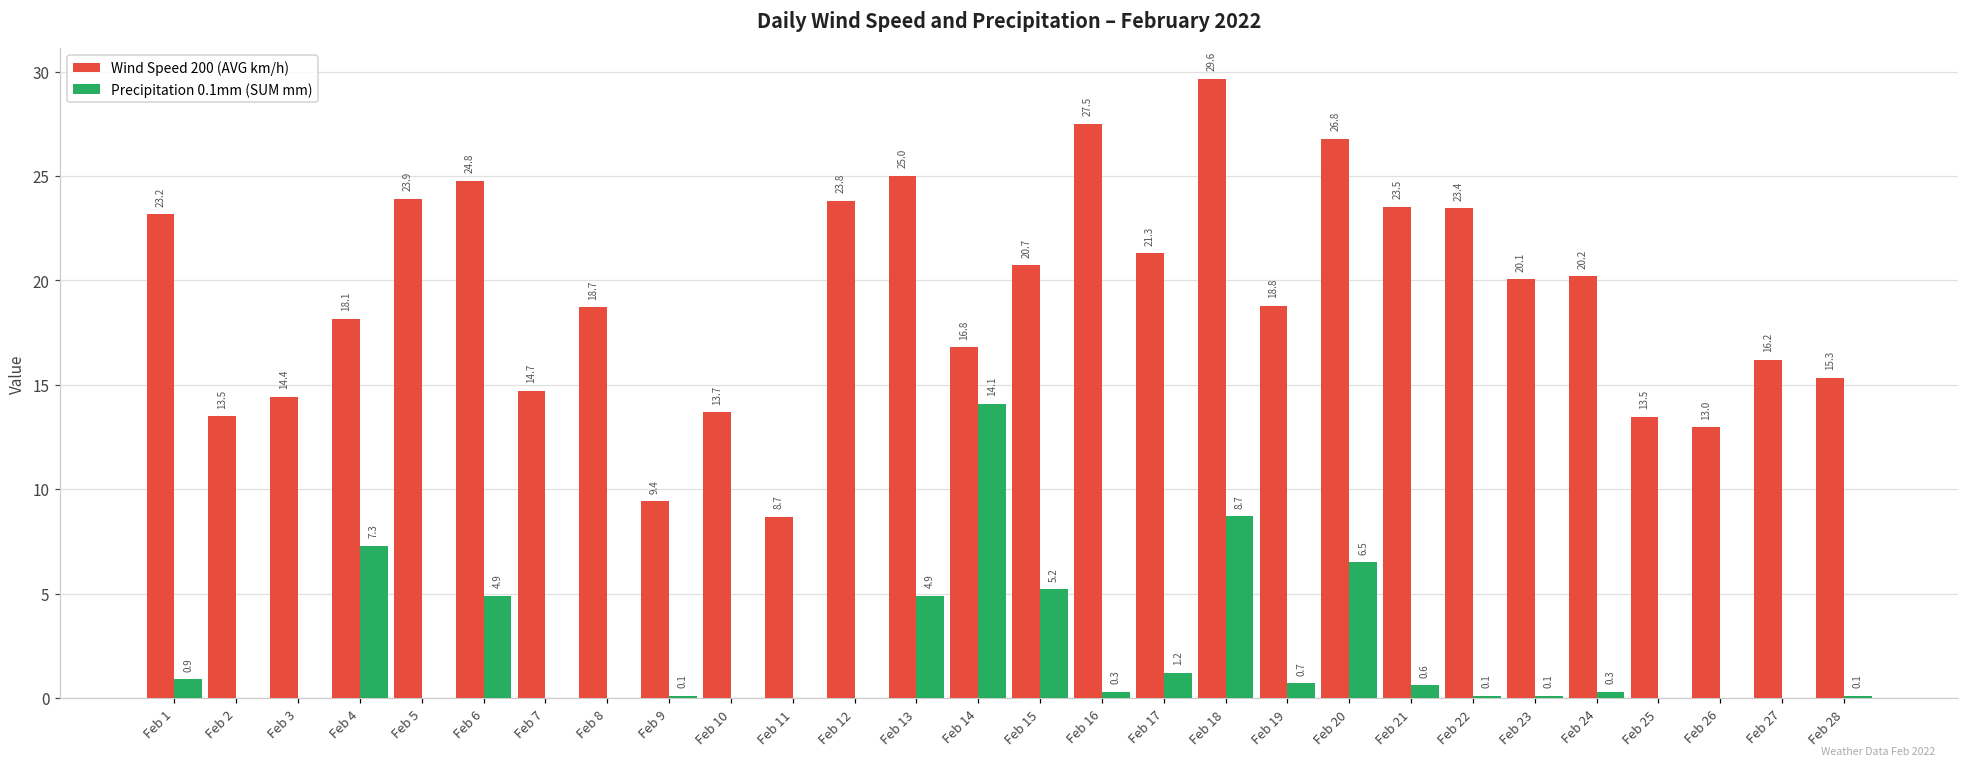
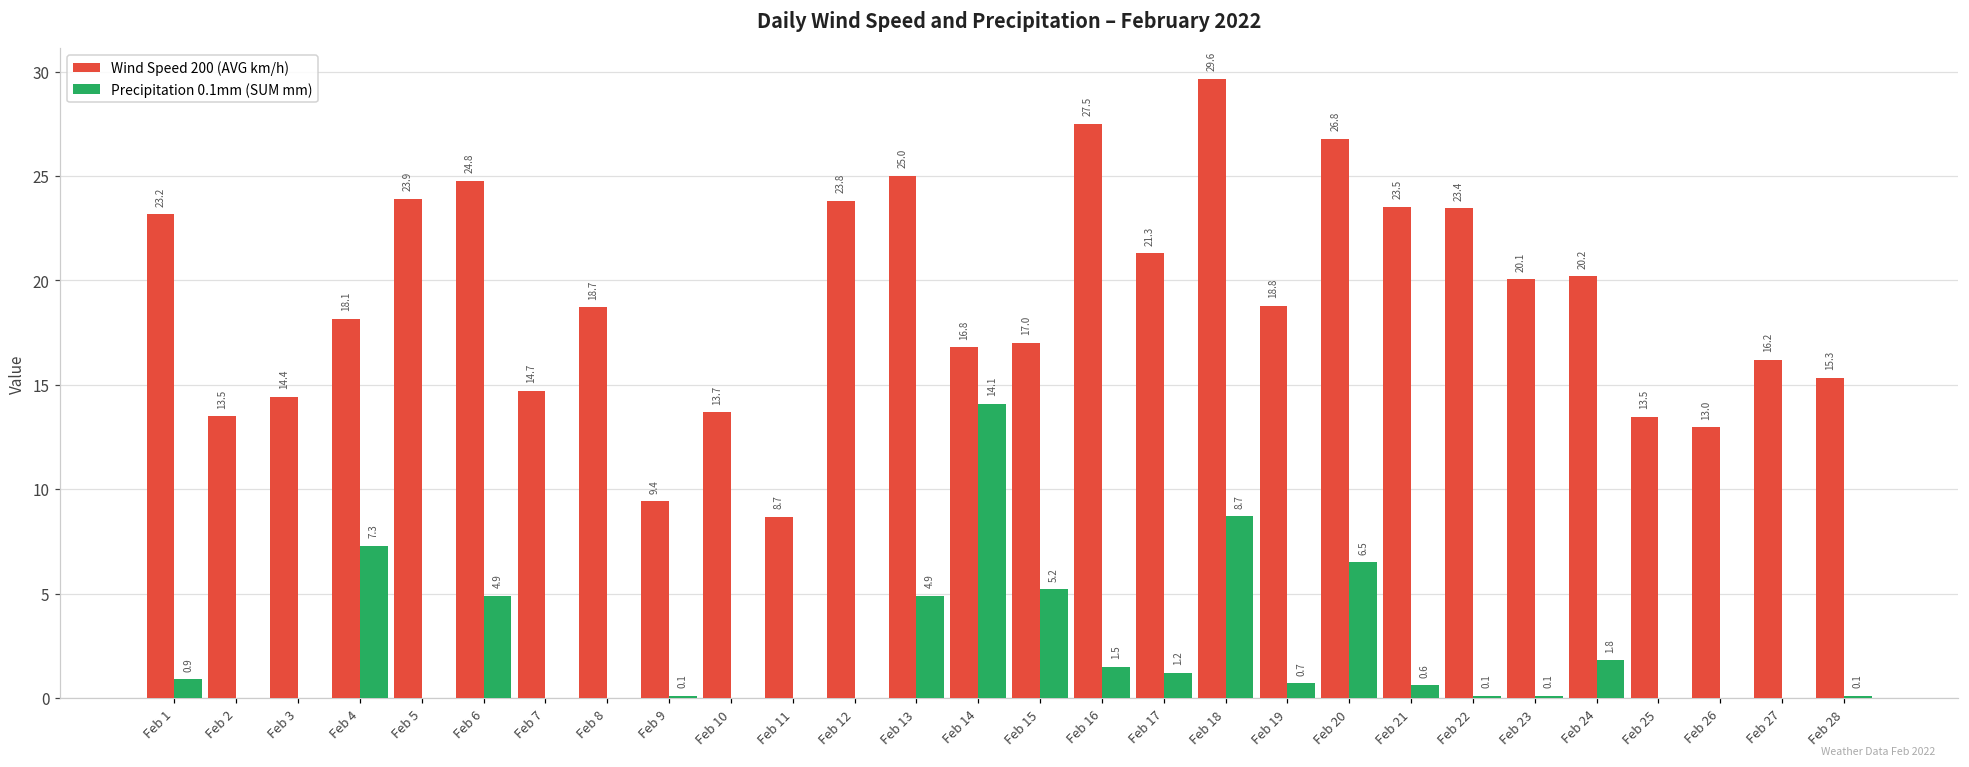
  {
    "Wind Speed 200 (AVG km/h)": {
      "Feb 1": 23.2,
      "Feb 2": 13.5,
      "Feb 3": 14.4,
      "Feb 4": 18.1,
      "Feb 5": 23.9,
      "Feb 6": 24.8,
      "Feb 7": 14.7,
      "Feb 8": 18.7,
      "Feb 9": 9.4,
      "Feb 10": 13.7,
      "Feb 11": 8.7,
      "Feb 12": 23.8,
      "Feb 13": 25.0,
      "Feb 14": 16.8,
-     "Feb 15": 20.7,
+     "Feb 15": 17.0,
      "Feb 16": 27.5,
      "Feb 17": 21.3,
      "Feb 18": 29.6,
      "Feb 19": 18.8,
      "Feb 20": 26.8,
      "Feb 21": 23.5,
      "Feb 22": 23.4,
      "Feb 23": 20.1,
      "Feb 24": 20.2,
      "Feb 25": 13.5,
      "Feb 26": 13.0,
      "Feb 27": 16.2,
      "Feb 28": 15.3
    },
    "Precipitation 0.1mm (SUM mm)": {
      "Feb 1": 0.9,
      "Feb 4": 7.3,
      "Feb 6": 4.9,
      "Feb 9": 0.1,
      "Feb 13": 4.9,
      "Feb 14": 14.1,
      "Feb 15": 5.2,
-     "Feb 16": 0.3,
+     "Feb 16": 1.5,
      "Feb 17": 1.2,
      "Feb 18": 8.7,
      "Feb 19": 0.7,
      "Feb 20": 6.5,
      "Feb 21": 0.6,
      "Feb 22": 0.1,
      "Feb 23": 0.1,
-     "Feb 24": 0.3,
+     "Feb 24": 1.8,
      "Feb 28": 0.1
    }
  }
